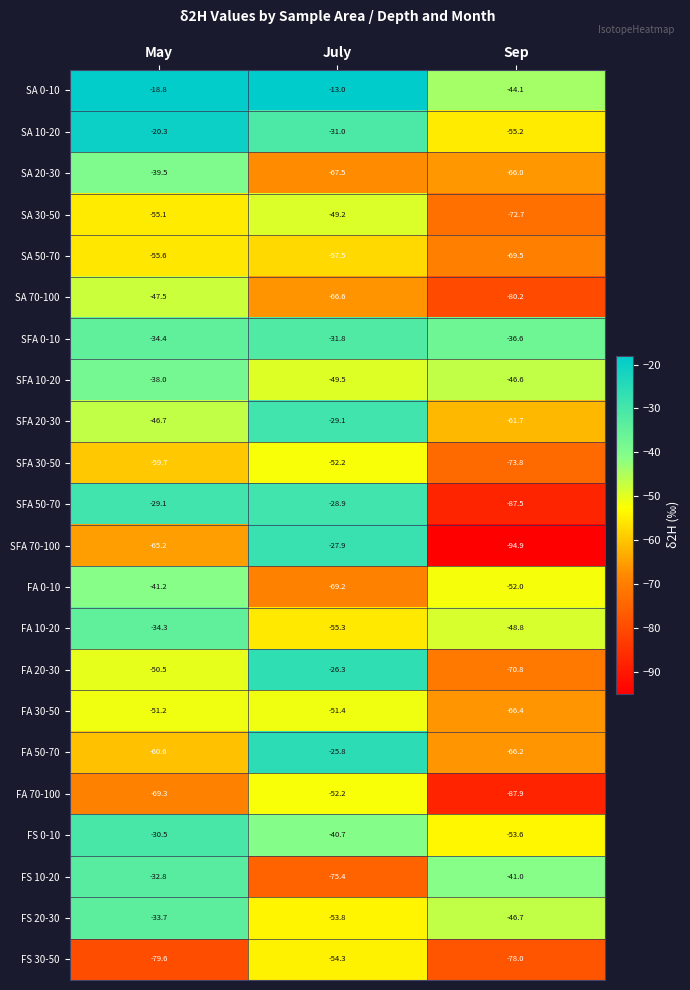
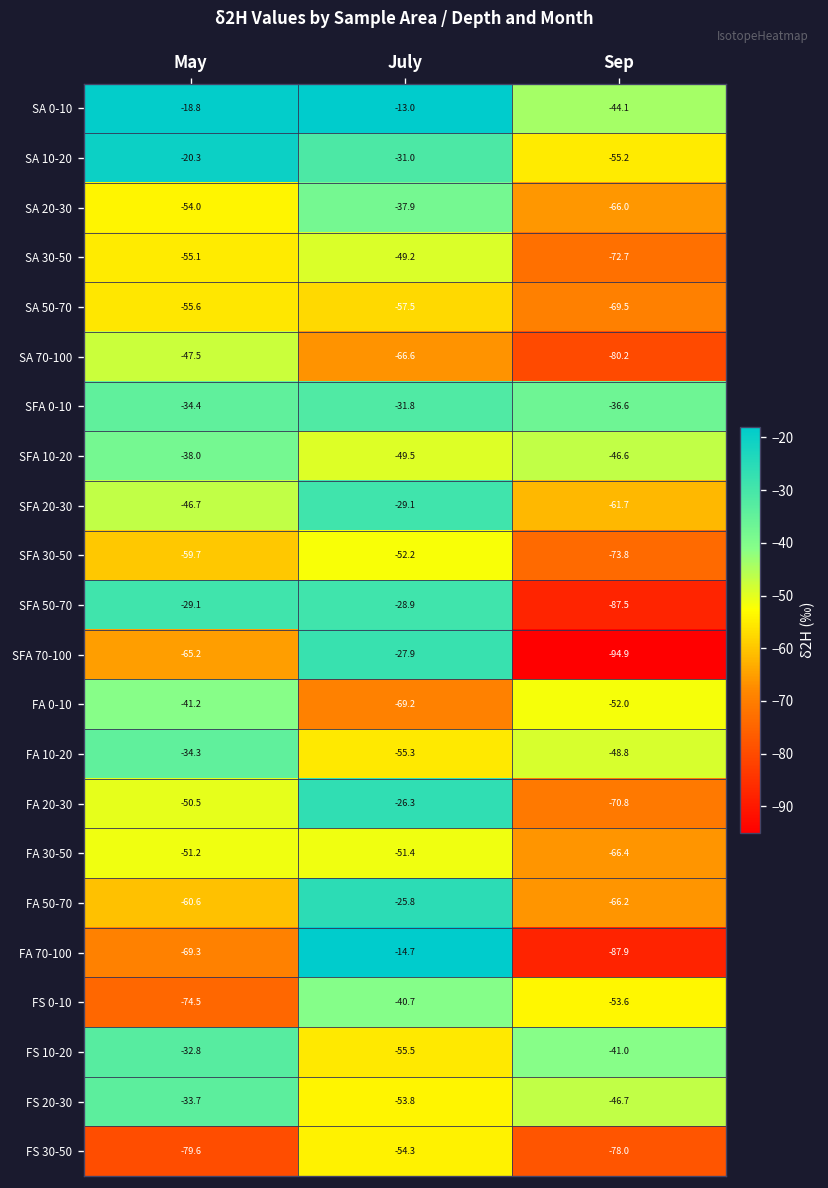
  {
    "SA 0-10": {
      "May": -18.8,
      "July": -13.0,
      "Sep": -44.1
    },
    "SA 10-20": {
      "May": -20.3,
      "July": -31.0,
      "Sep": -55.2
    },
    "SA 20-30": {
-     "May": -39.5,
-     "July": -67.5,
+     "May": -54.0,
+     "July": -37.9,
      "Sep": -66.0
    },
    "SA 30-50": {
      "May": -55.1,
      "July": -49.2,
      "Sep": -72.7
    },
    "SA 50-70": {
      "May": -55.6,
      "July": -57.5,
      "Sep": -69.5
    },
    "SA 70-100": {
      "May": -47.5,
      "July": -66.6,
      "Sep": -80.2
    },
    "SFA 0-10": {
      "May": -34.4,
      "July": -31.8,
      "Sep": -36.6
    },
    "SFA 10-20": {
      "May": -38.0,
      "July": -49.5,
      "Sep": -46.6
    },
    "SFA 20-30": {
      "May": -46.7,
      "July": -29.1,
      "Sep": -61.7
    },
    "SFA 30-50": {
      "May": -59.7,
      "July": -52.2,
      "Sep": -73.8
    },
    "SFA 50-70": {
      "May": -29.1,
      "July": -28.9,
      "Sep": -87.5
    },
    "SFA 70-100": {
      "May": -65.2,
      "July": -27.9,
      "Sep": -94.9
    },
    "FA 0-10": {
      "May": -41.2,
      "July": -69.2,
      "Sep": -52.0
    },
    "FA 10-20": {
      "May": -34.3,
      "July": -55.3,
      "Sep": -48.8
    },
    "FA 20-30": {
      "May": -50.5,
      "July": -26.3,
      "Sep": -70.8
    },
    "FA 30-50": {
      "May": -51.2,
      "July": -51.4,
      "Sep": -66.4
    },
    "FA 50-70": {
      "May": -60.6,
      "July": -25.8,
      "Sep": -66.2
    },
    "FA 70-100": {
      "May": -69.3,
-     "July": -52.2,
+     "July": -14.7,
      "Sep": -87.9
    },
    "FS 0-10": {
-     "May": -30.5,
+     "May": -74.5,
      "July": -40.7,
      "Sep": -53.6
    },
    "FS 10-20": {
      "May": -32.8,
-     "July": -75.4,
+     "July": -55.5,
      "Sep": -41.0
    },
    "FS 20-30": {
      "May": -33.7,
      "July": -53.8,
      "Sep": -46.7
    },
    "FS 30-50": {
      "May": -79.6,
      "July": -54.3,
      "Sep": -78.0
    }
  }
